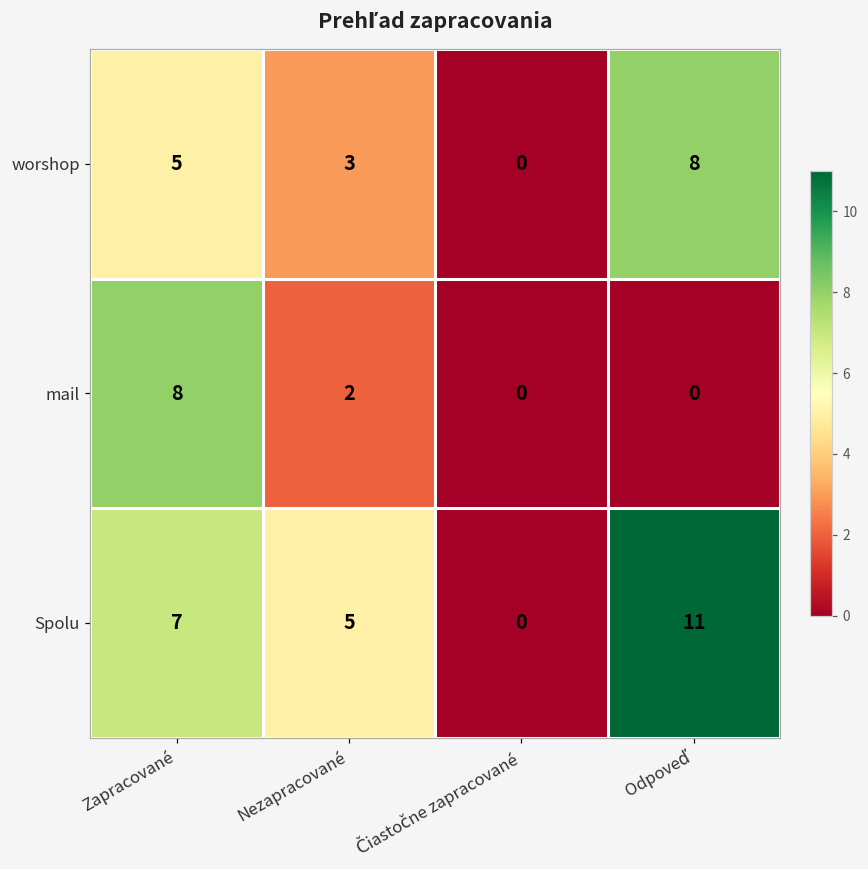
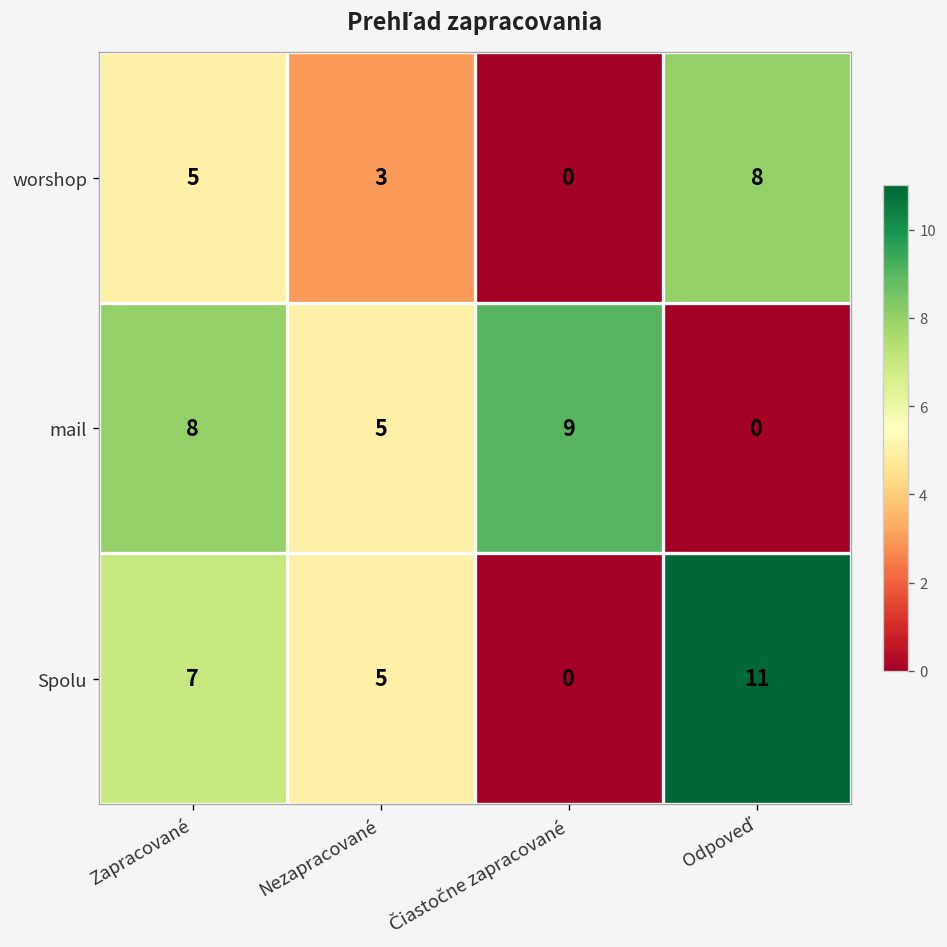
  {
    "worshop": {
      "Zapracované": 5,
      "Nezapracované": 3,
      "Čiastočne zapracované": 0,
      "Odpoveď": 8
    },
    "mail": {
      "Zapracované": 8,
-     "Nezapracované": 2,
-     "Čiastočne zapracované": 0,
+     "Nezapracované": 5,
+     "Čiastočne zapracované": 9,
      "Odpoveď": 0
    },
    "Spolu": {
      "Zapracované": 7,
      "Nezapracované": 5,
      "Čiastočne zapracované": 0,
      "Odpoveď": 11
    }
  }
